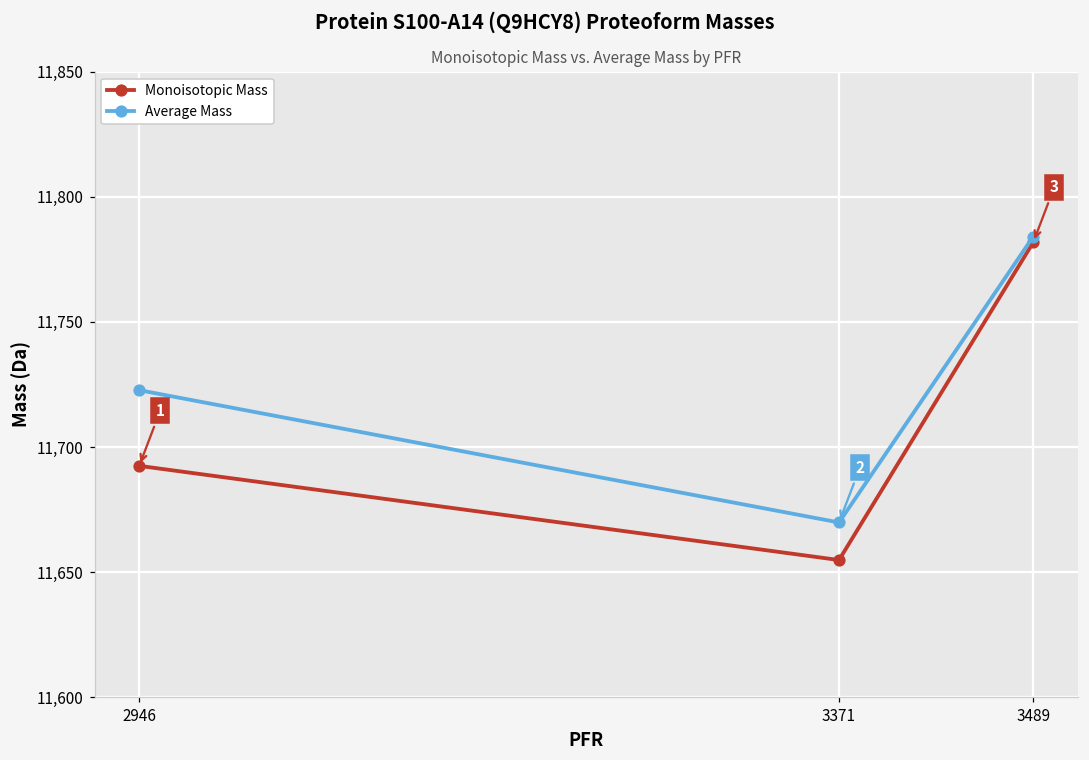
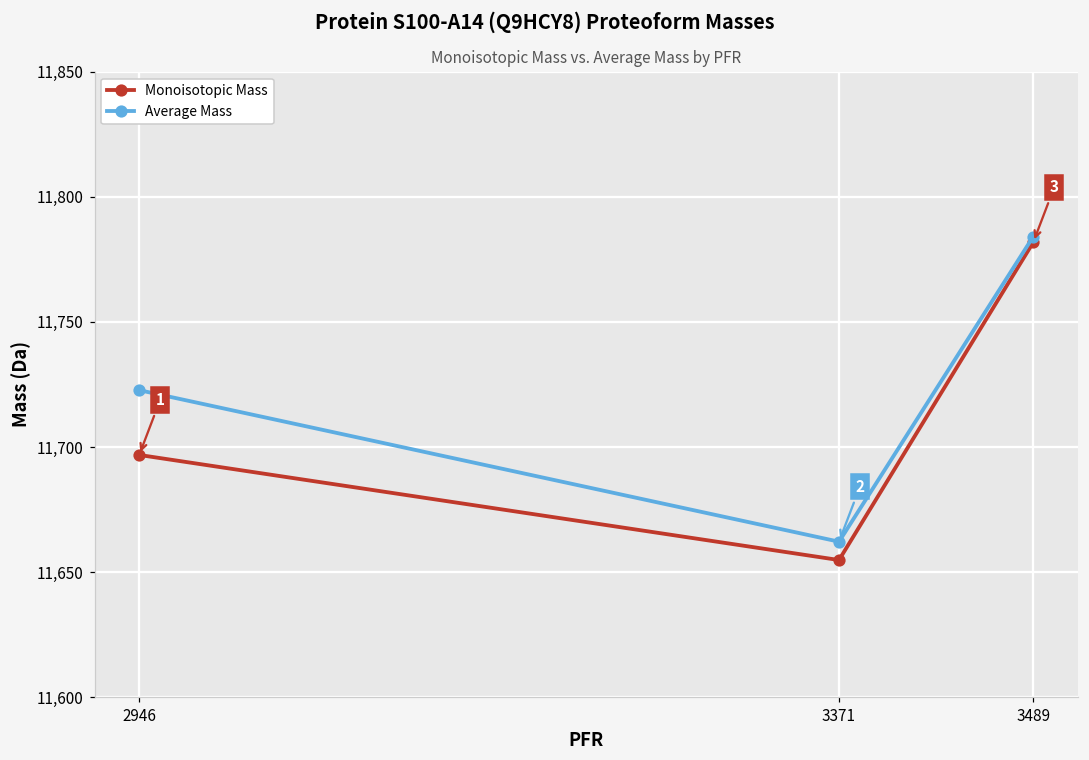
  {
    "Monoisotopic Mass": {
-     "2946": "11,692",
+     "2946": "11,697",
      "3371": "11,655",
      "3489": "11,782"
    },
    "Average Mass": {
      "2946": "11,723",
-     "3371": "11,670",
+     "3371": "11,662",
      "3489": "11,784"
    }
  }
